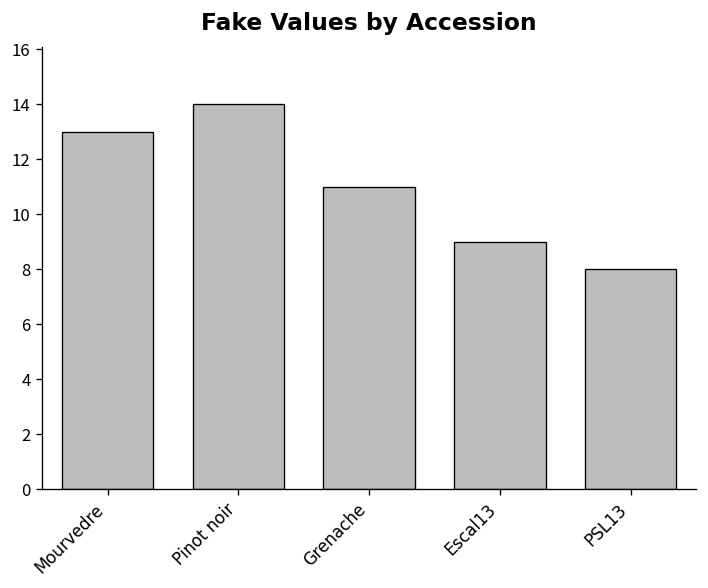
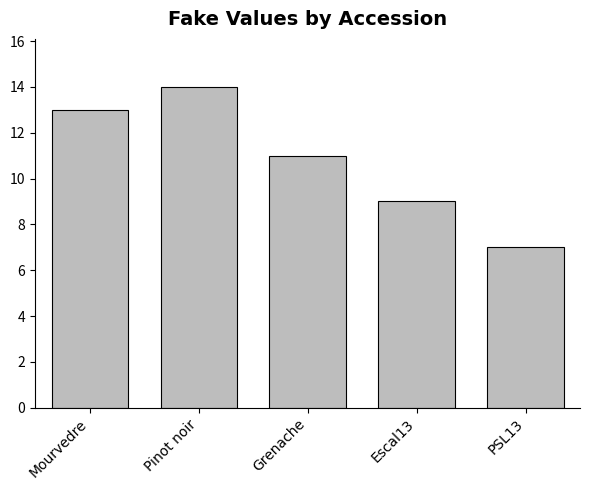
  {
    "Mourvedre": 13,
    "Pinot noir": 14,
    "Grenache": 11,
    "Escal13": 9,
-   "PSL13": 8
+   "PSL13": 7
  }
